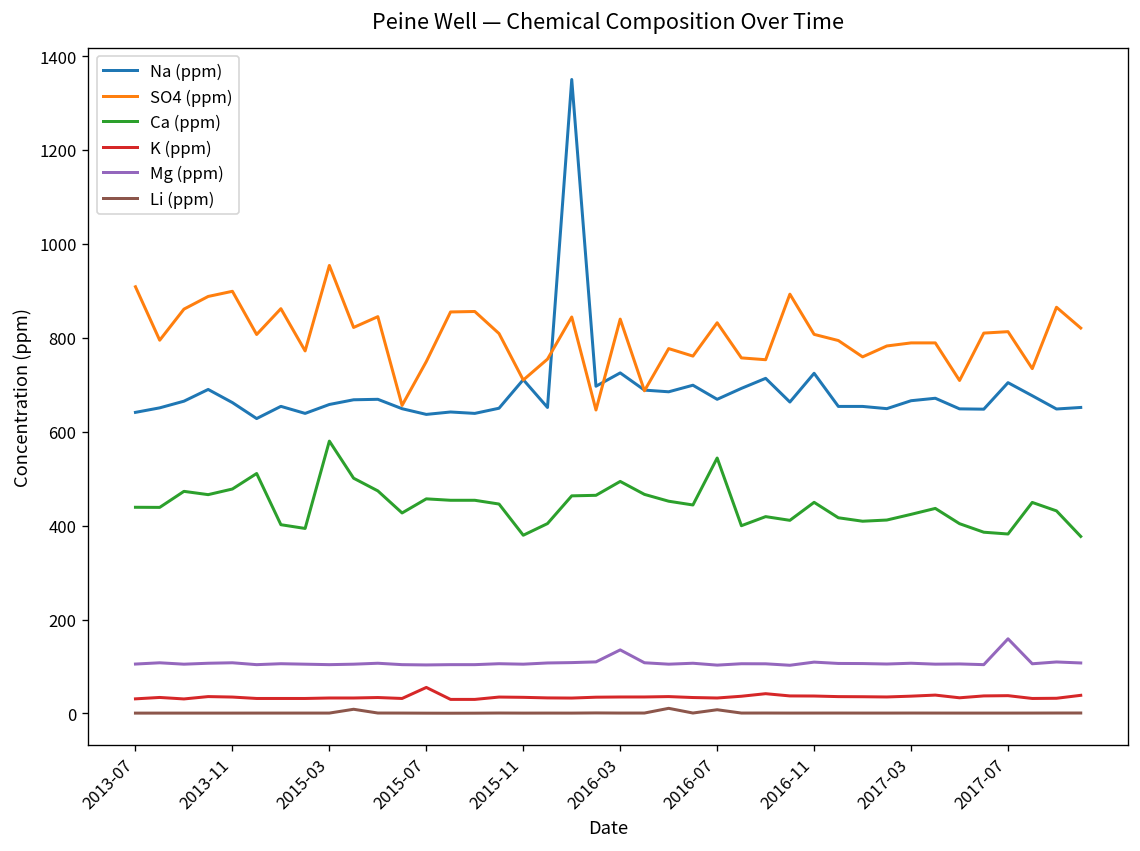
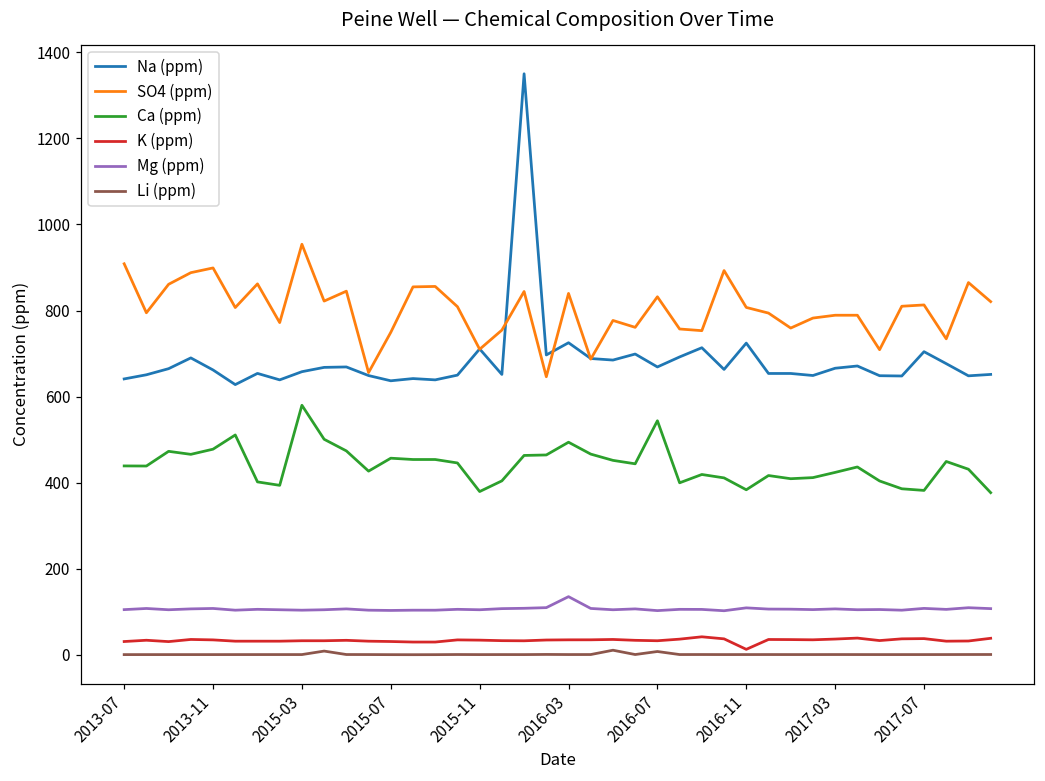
  {
    "Na (ppm)": {
      "2013-07": 640,
      "2013-11": 660,
      "2015-03": 660,
      "2015-07": 640,
      "2016-03": 730,
      "2016-07": 670,
      "2016-11": 720,
      "2017-03": 670,
      "2017-07": 700
    },
    "SO4 (ppm)": {
      "2013-07": 910,
      "2013-11": 900,
      "2015-03": 950,
      "2015-07": 750,
      "2016-03": 840,
      "2016-07": 830,
      "2016-11": 810,
      "2017-03": 790,
      "2017-07": 810
    },
    "Ca (ppm)": {
      "2013-07": 440,
      "2013-11": 480,
      "2015-03": 580,
      "2015-07": 460,
      "2015-11": 380,
      "2016-03": 490,
      "2016-07": 540,
-     "2016-11": 450,
+     "2016-11": 380,
      "2017-03": 420,
      "2017-07": 380
    },
    "K (ppm)": {
      "2013-07": 30,
      "2013-11": 40,
      "2015-03": 30,
-     "2015-07": 60,
+     "2015-07": 30,
      "2015-11": 30,
      "2016-03": 40,
      "2016-07": 30,
-     "2016-11": 40,
+     "2016-11": 10,
      "2017-03": 40,
      "2017-07": 40
    },
    "Mg (ppm)": {
      "2013-07": 110,
      "2013-11": 110,
      "2015-03": 100,
      "2015-07": 100,
      "2015-11": 110,
      "2016-03": 140,
      "2016-07": 100,
      "2016-11": 110,
      "2017-03": 110,
-     "2017-07": 160
+     "2017-07": 110
    },
    "Li (ppm)": {
      "2013-07": 0,
      "2013-11": 0,
      "2015-03": 0,
      "2015-07": 0,
      "2015-11": 0,
      "2016-03": 0,
      "2016-07": 10,
      "2016-11": 0,
      "2017-03": 0,
      "2017-07": 0
    }
  }
